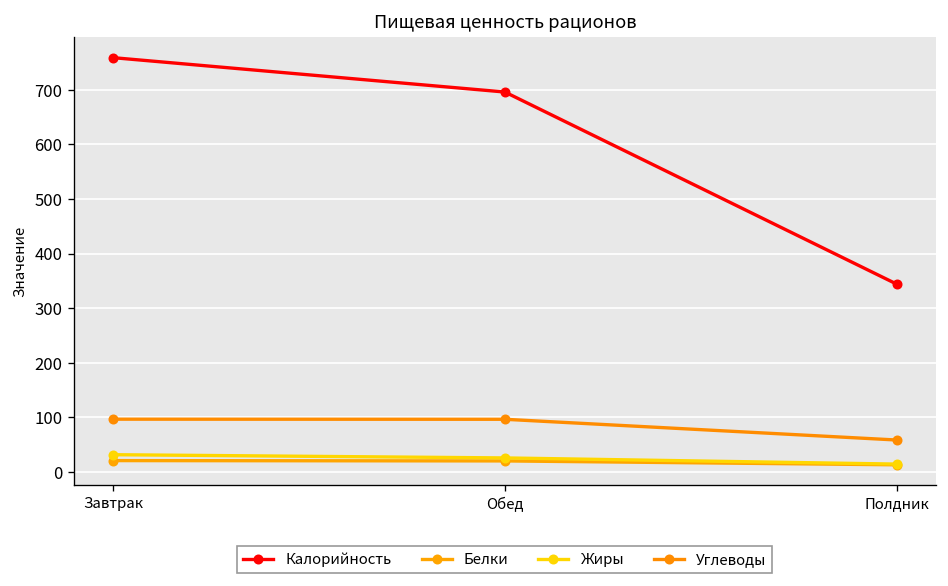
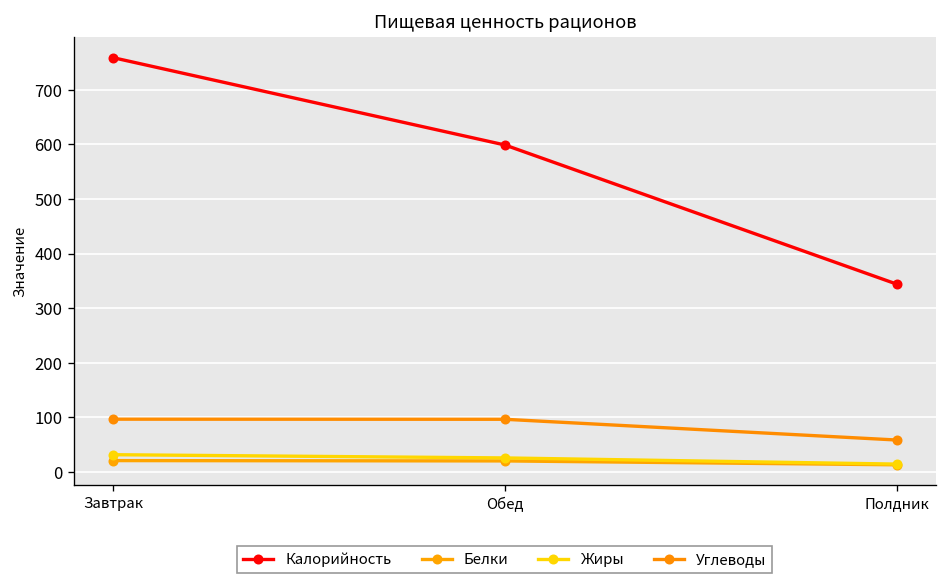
  {
    "Калорийность": {
      "Завтрак": 760,
-     "Обед": 700,
+     "Обед": 600,
      "Полдник": 340
    }
  }
